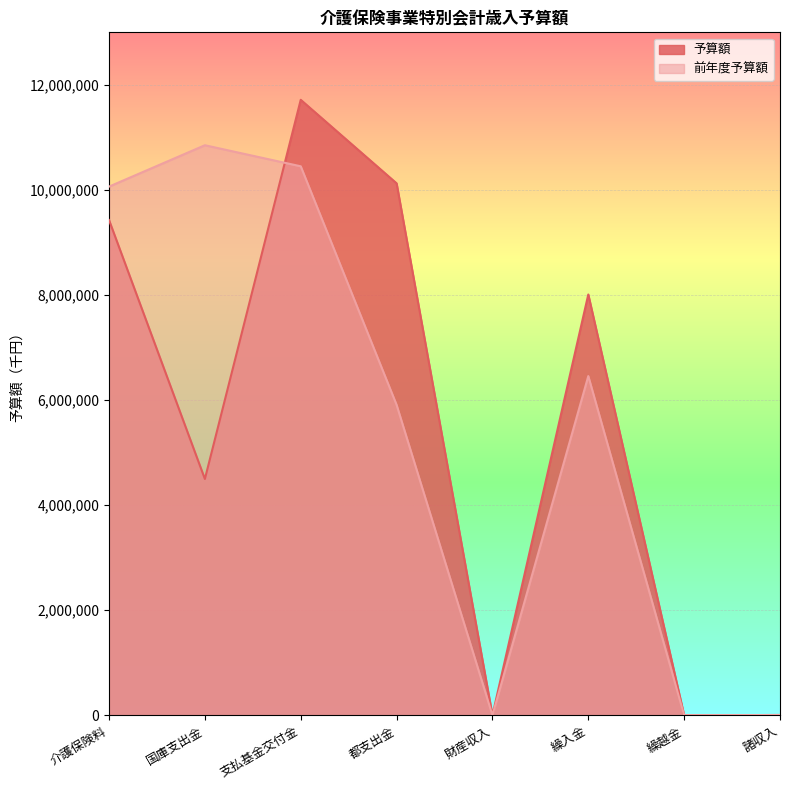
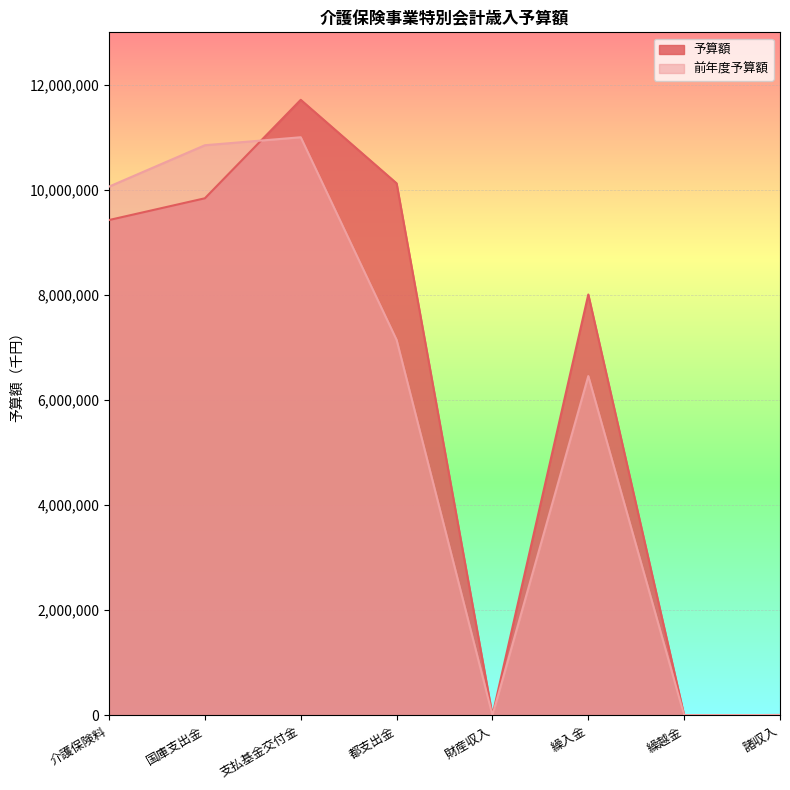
  {
    "予算額": {
      "介護保険料": "9,400,000",
-     "国庫支出金": "4,500,000",
+     "国庫支出金": "9,800,000",
      "支払基金交付金": "11,700,000",
      "都支出金": "10,100,000",
      "繰入金": "8,000,000"
    },
    "前年度予算額": {
      "介護保険料": "10,100,000",
      "国庫支出金": "10,900,000",
-     "支払基金交付金": "10,400,000",
-     "都支出金": "5,900,000",
+     "支払基金交付金": "11,000,000",
+     "都支出金": "7,100,000",
      "繰入金": "6,500,000"
    }
  }
